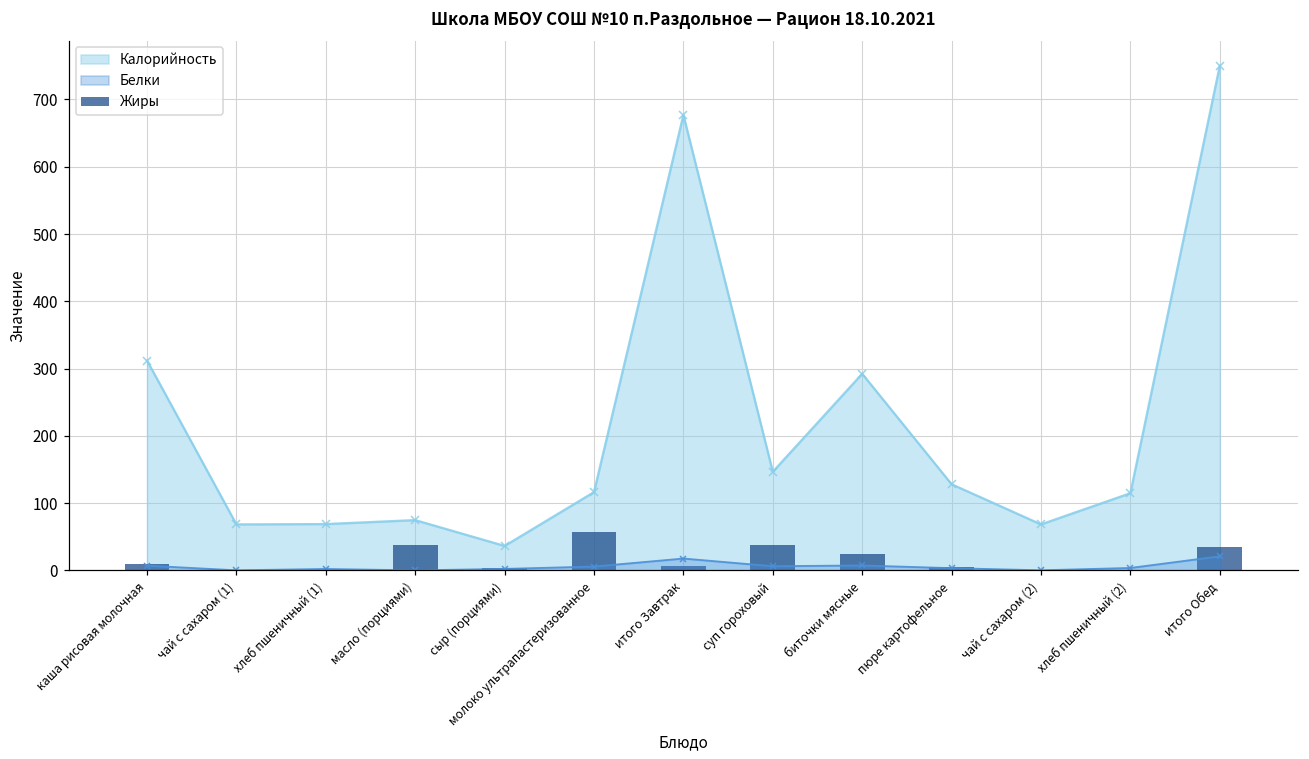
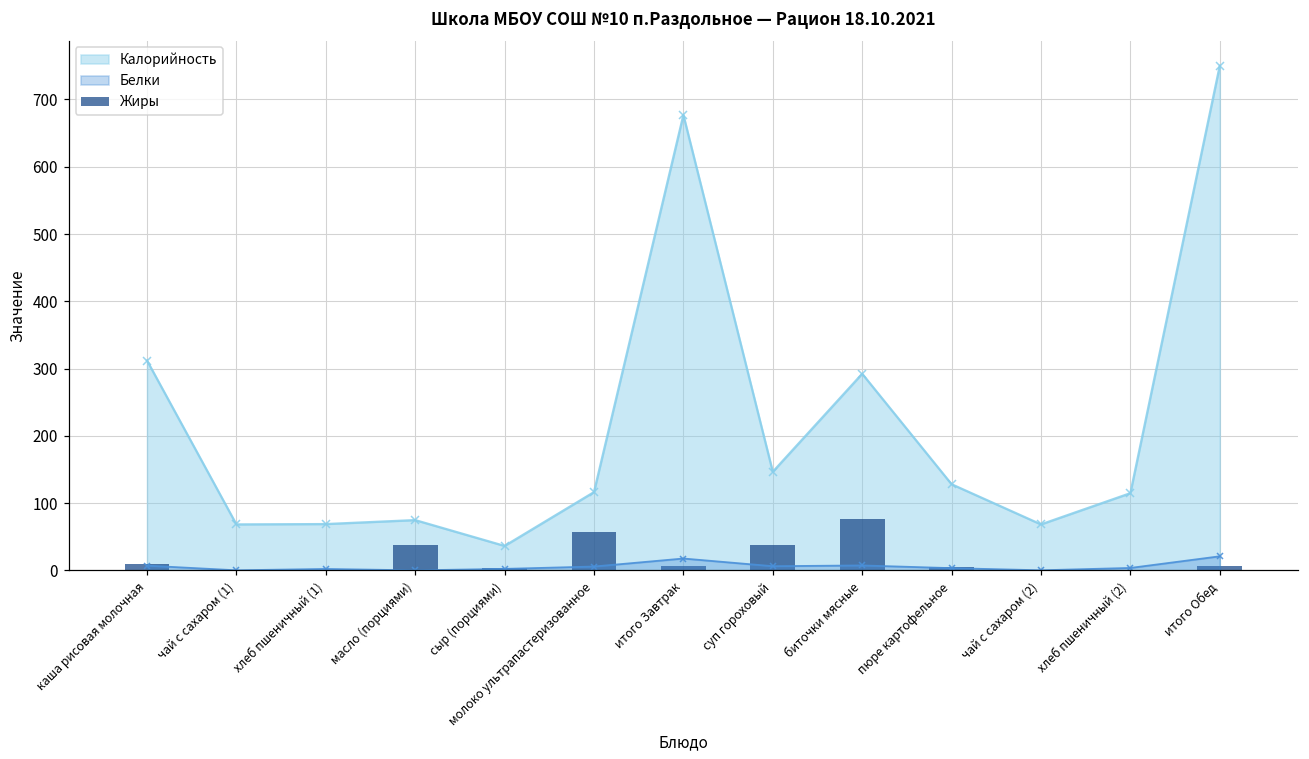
  {
    "Жиры": {
      "каша рисовая молочная": 10,
      "масло (порциями)": 40,
      "молоко ультрапастеризованное": 60,
      "итого Завтрак": 10,
      "суп гороховый": 40,
-     "биточки мясные": 20,
+     "биточки мясные": 80,
      "пюре картофельное": 0,
-     "итого Обед": 40
+     "итого Обед": 10
    }
  }
